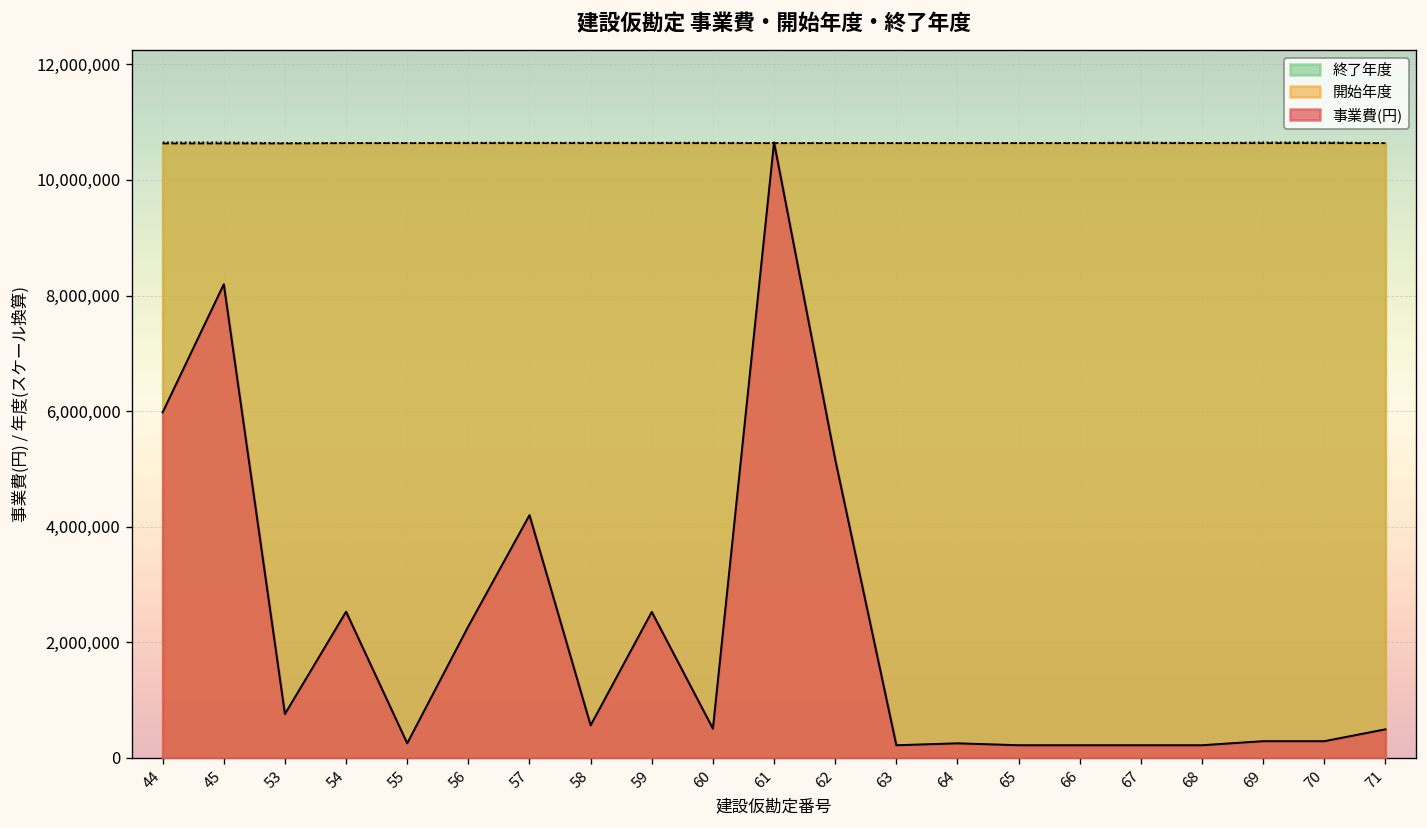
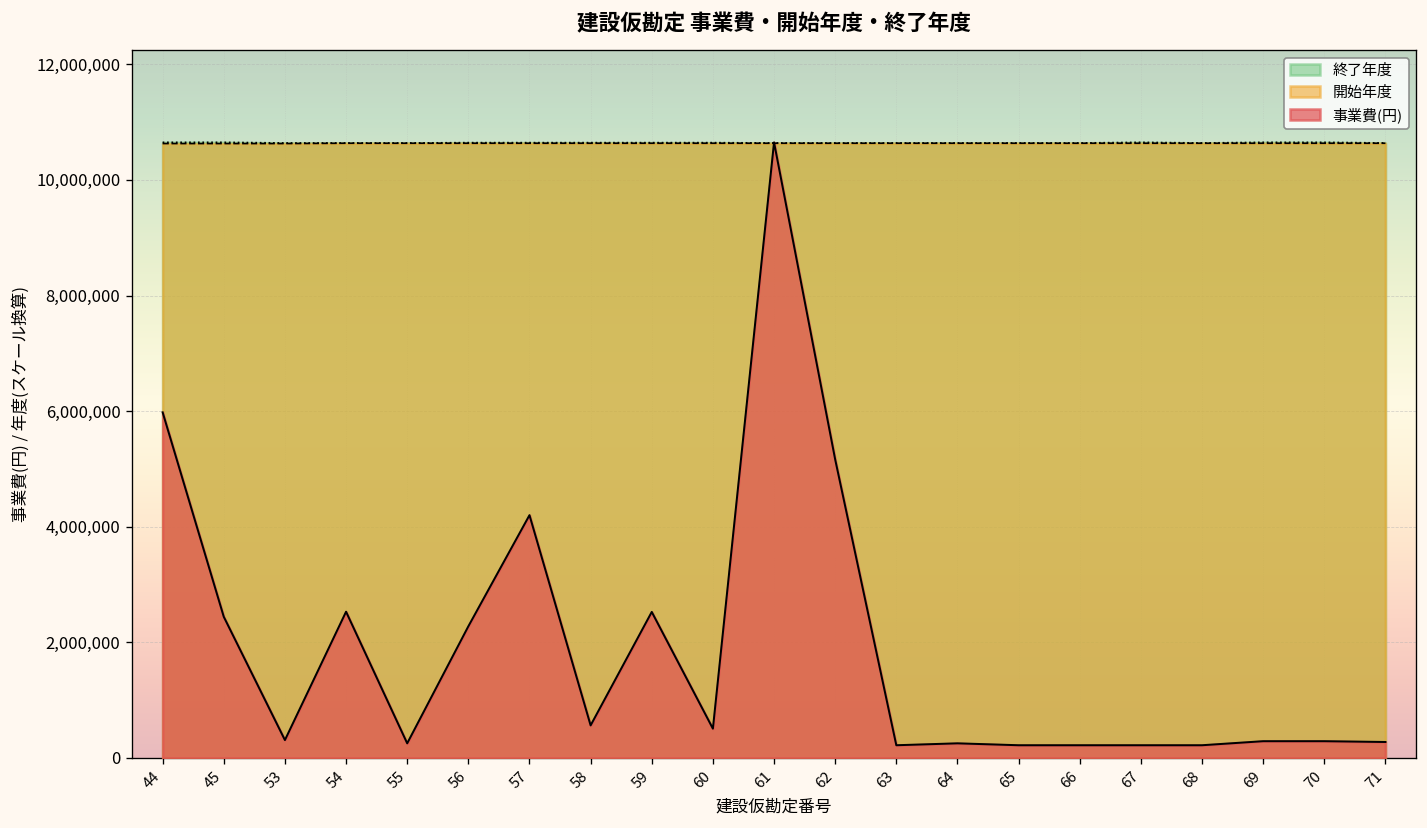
  {
    "事業費(円)": {
      "44": "6,000,000",
-     "45": "8,200,000",
-     "53": "800,000",
+     "45": "2,400,000",
+     "53": "300,000",
      "54": "2,500,000",
      "55": "300,000",
      "56": "2,300,000",
      "57": "4,200,000",
      "58": "600,000",
      "59": "2,500,000",
      "60": "500,000",
      "62": "5,200,000",
      "63": "200,000",
      "64": "300,000",
      "65": "200,000",
      "66": "200,000",
      "67": "200,000",
      "68": "200,000",
      "69": "300,000",
      "70": "300,000",
-     "71": "500,000"
+     "71": "300,000"
    }
  }
